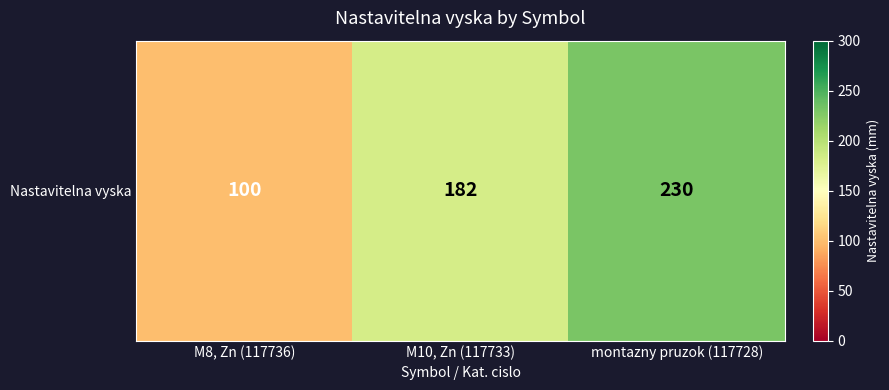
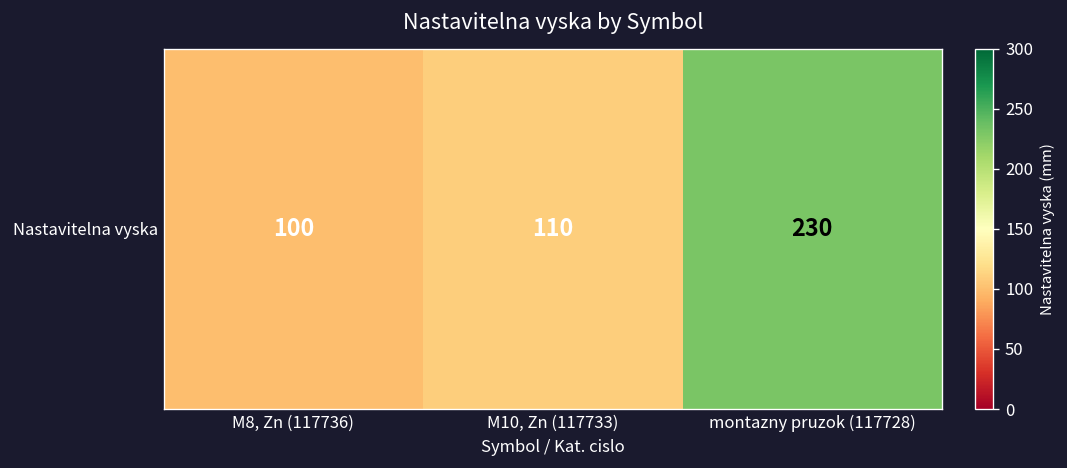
  {
    "Nastavitelna vyska": {
      "M8, Zn (117736)": 100,
-     "M10, Zn (117733)": 182,
+     "M10, Zn (117733)": 110,
      "montazny pruzok (117728)": 230
    }
  }
